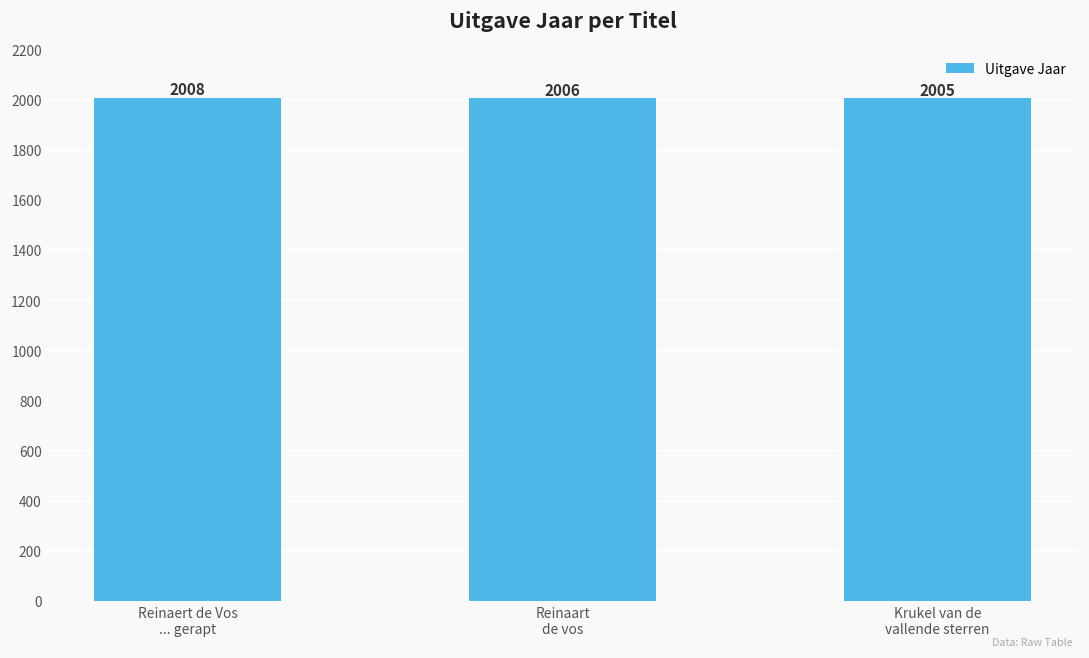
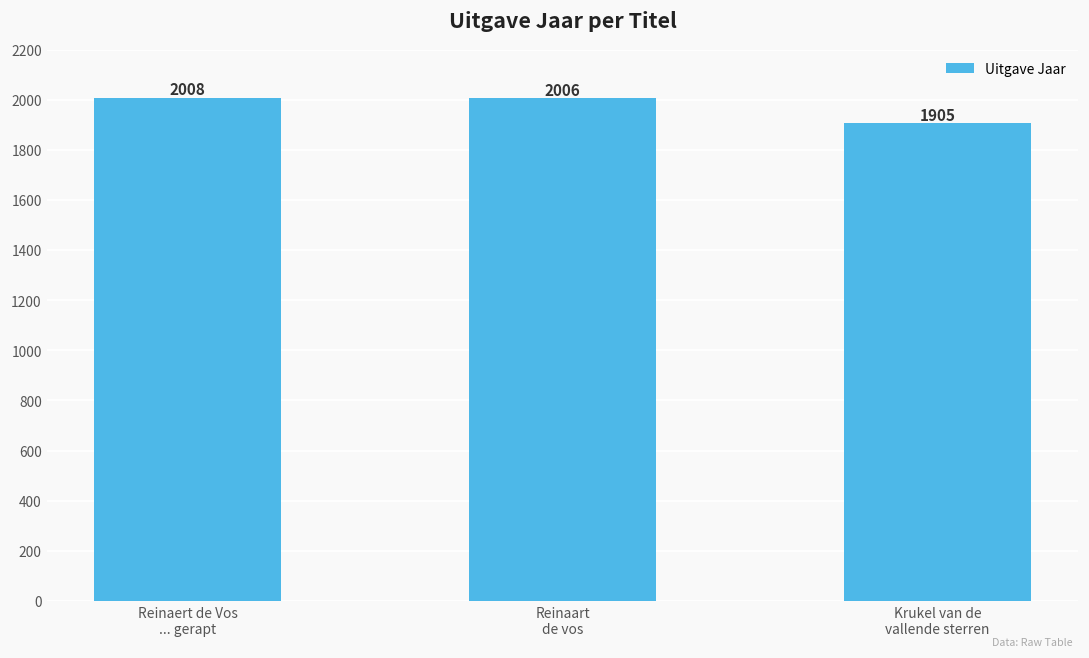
  {
    "Reinaert de Vos ... gerapt": 2008,
    "Reinaart de vos": 2006,
-   "Krukel van de vallende sterren": 2005
+   "Krukel van de vallende sterren": 1905
  }
